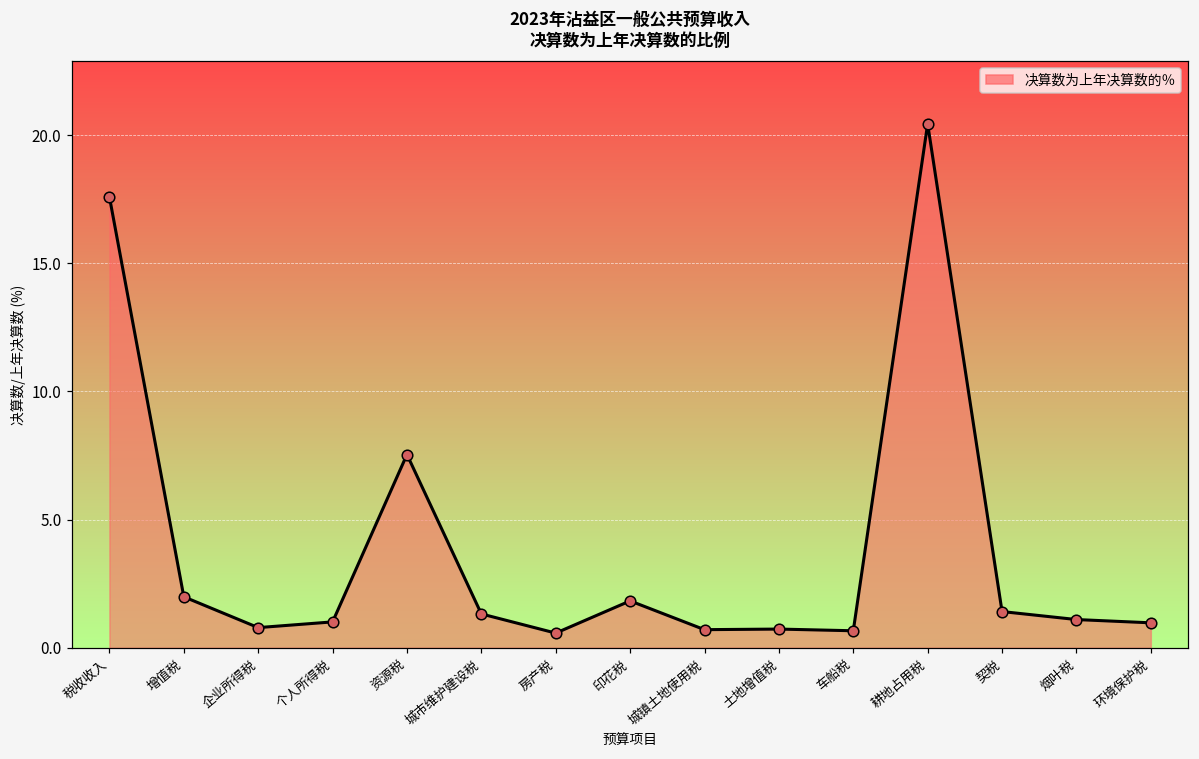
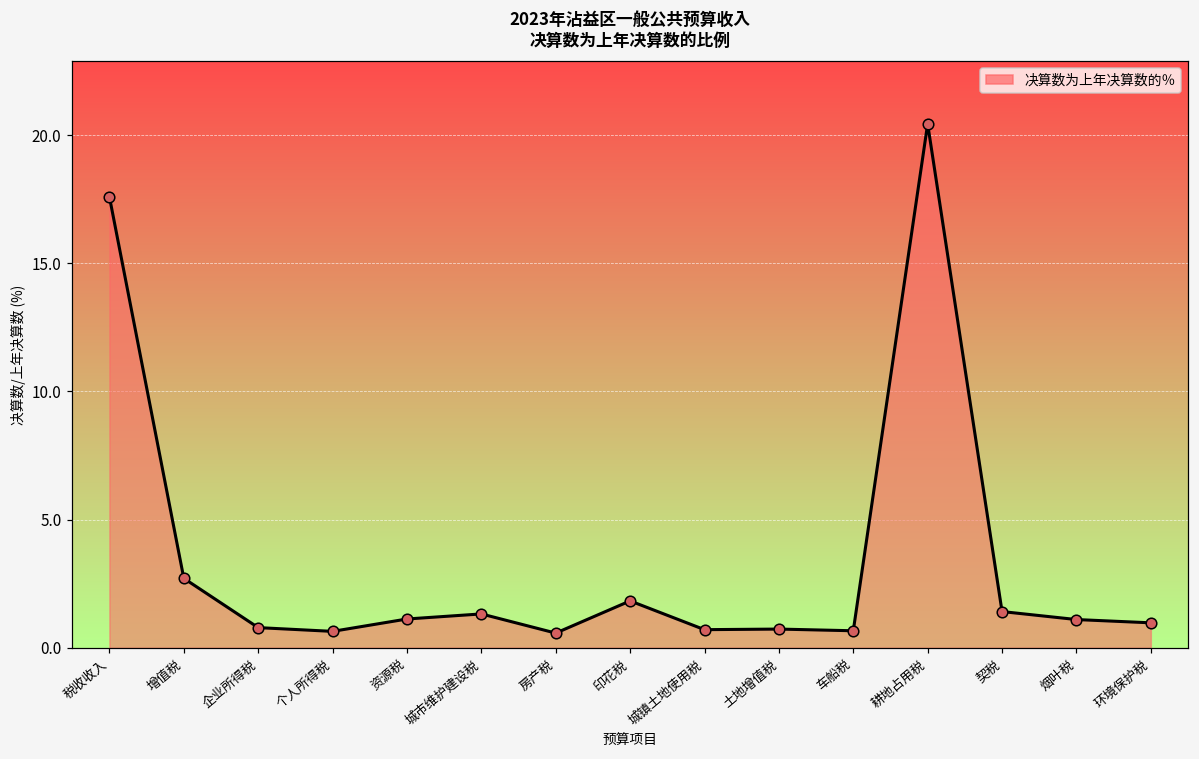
  {
    "税收收入": 17.6,
-   "增值税": 2.0,
+   "增值税": 2.7,
    "企业所得税": 0.8,
-   "个人所得税": 1.0,
-   "资源税": 7.5,
+   "个人所得税": 0.6,
+   "资源税": 1.1,
    "城市维护建设税": 1.3,
    "房产税": 0.6,
    "印花税": 1.8,
    "城镇土地使用税": 0.7,
    "土地增值税": 0.7,
    "车船税": 0.7,
    "耕地占用税": 20.4,
    "契税": 1.4,
    "烟叶税": 1.1,
    "环境保护税": 1.0
  }
